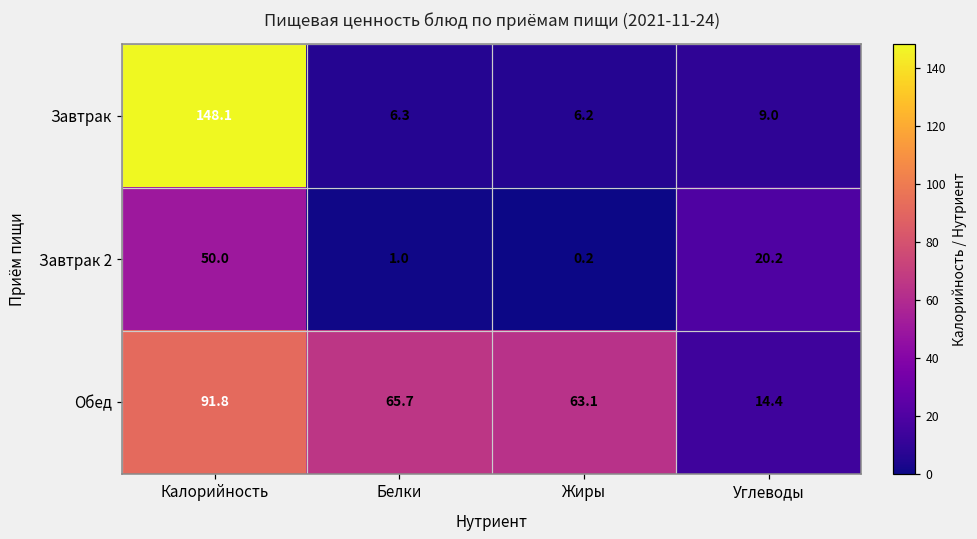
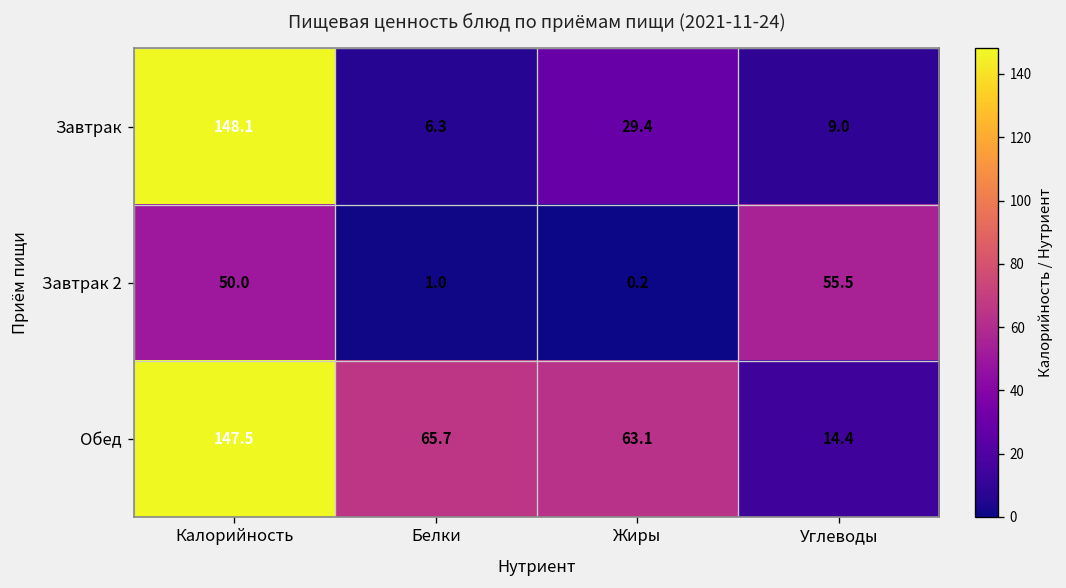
  {
    "Завтрак": {
      "Калорийность": 148.1,
      "Белки": 6.3,
-     "Жиры": 6.2,
+     "Жиры": 29.4,
      "Углеводы": 9.0
    },
    "Завтрак 2": {
      "Калорийность": 50.0,
      "Белки": 1.0,
      "Жиры": 0.2,
-     "Углеводы": 20.2
+     "Углеводы": 55.5
    },
    "Обед": {
-     "Калорийность": 91.8,
+     "Калорийность": 147.5,
      "Белки": 65.7,
      "Жиры": 63.1,
      "Углеводы": 14.4
    }
  }
